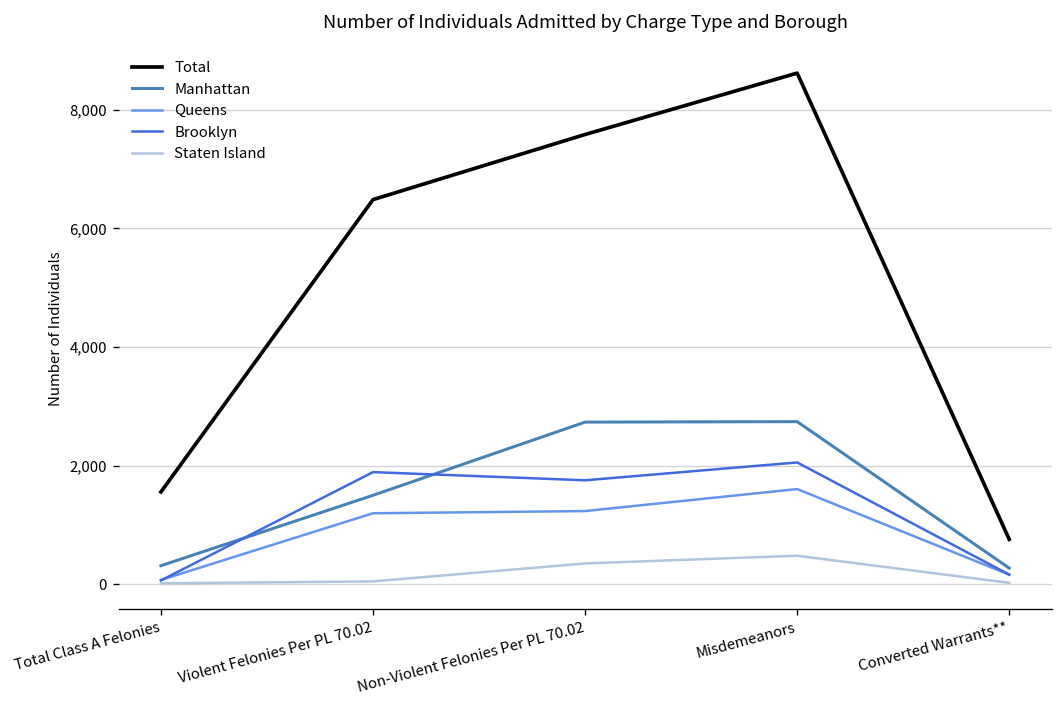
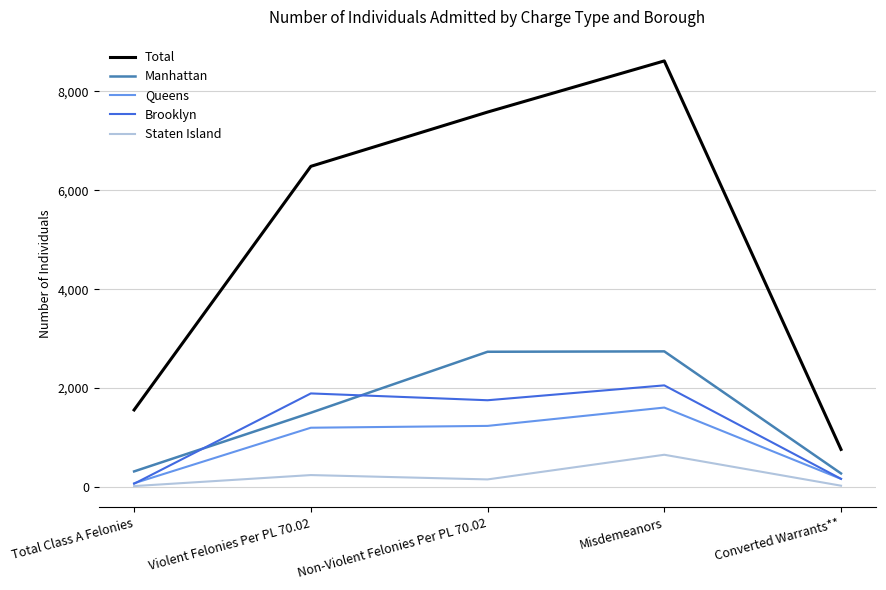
  {
    "Total": {
      "Total Class A Felonies": "1,600",
      "Violent Felonies Per PL 70.02": "6,500",
      "Non-Violent Felonies Per PL 70.02": "7,600",
      "Misdemeanors": "8,600",
      "Converted Warrants**": "800"
    },
    "Staten Island": {
-     "Violent Felonies Per PL 70.02": "0",
-     "Non-Violent Felonies Per PL 70.02": "400",
-     "Misdemeanors": "500",
+     "Violent Felonies Per PL 70.02": "200",
+     "Non-Violent Felonies Per PL 70.02": "200",
+     "Misdemeanors": "600",
      "Converted Warrants**": "0"
    }
  }
